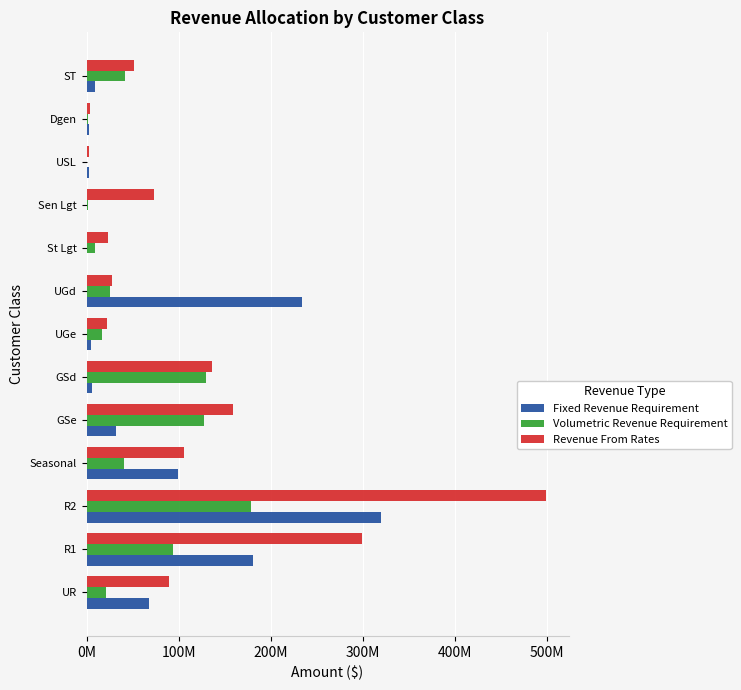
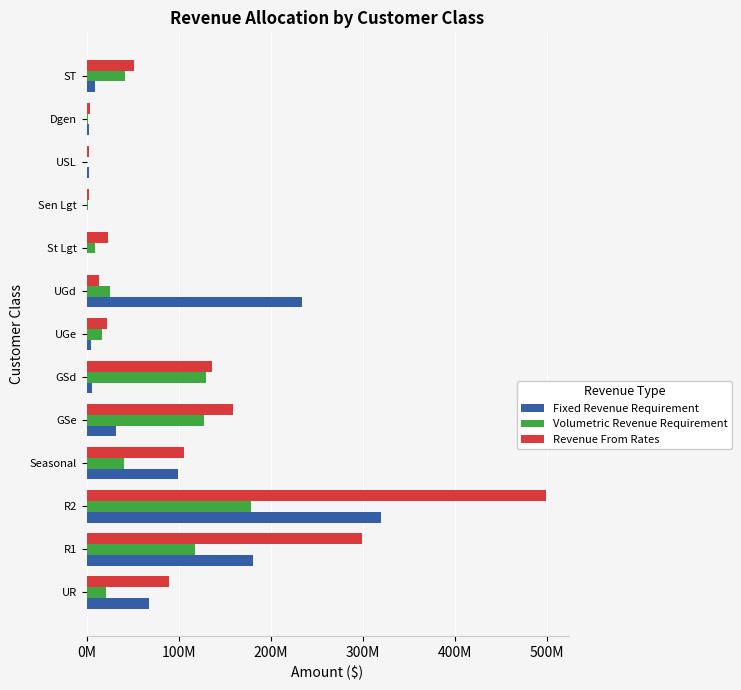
  {
    "Fixed Revenue Requirement": {
      "ST": 10000000,
      "UGd": 230000000,
      "UGe": 10000000,
      "GSd": 10000000,
      "GSe": 30000000,
      "Seasonal": 100000000,
      "R2": 320000000,
      "R1": 180000000,
      "UR": 70000000
    },
    "Volumetric Revenue Requirement": {
      "ST": 40000000,
      "St Lgt": 10000000,
      "UGd": 30000000,
      "UGe": 20000000,
      "GSd": 130000000,
      "GSe": 130000000,
      "Seasonal": 40000000,
      "R2": 180000000,
-     "R1": 90000000,
+     "R1": 120000000,
      "UR": 20000000
    },
    "Revenue From Rates": {
      "ST": 50000000,
      "Dgen": 0,
      "USL": 0,
-     "Sen Lgt": 70000000,
+     "Sen Lgt": 0,
      "St Lgt": 20000000,
-     "UGd": 30000000,
+     "UGd": 10000000,
      "UGe": 20000000,
      "GSd": 140000000,
      "GSe": 160000000,
      "Seasonal": 110000000,
      "R2": 500000000,
      "R1": 300000000,
      "UR": 90000000
    }
  }
